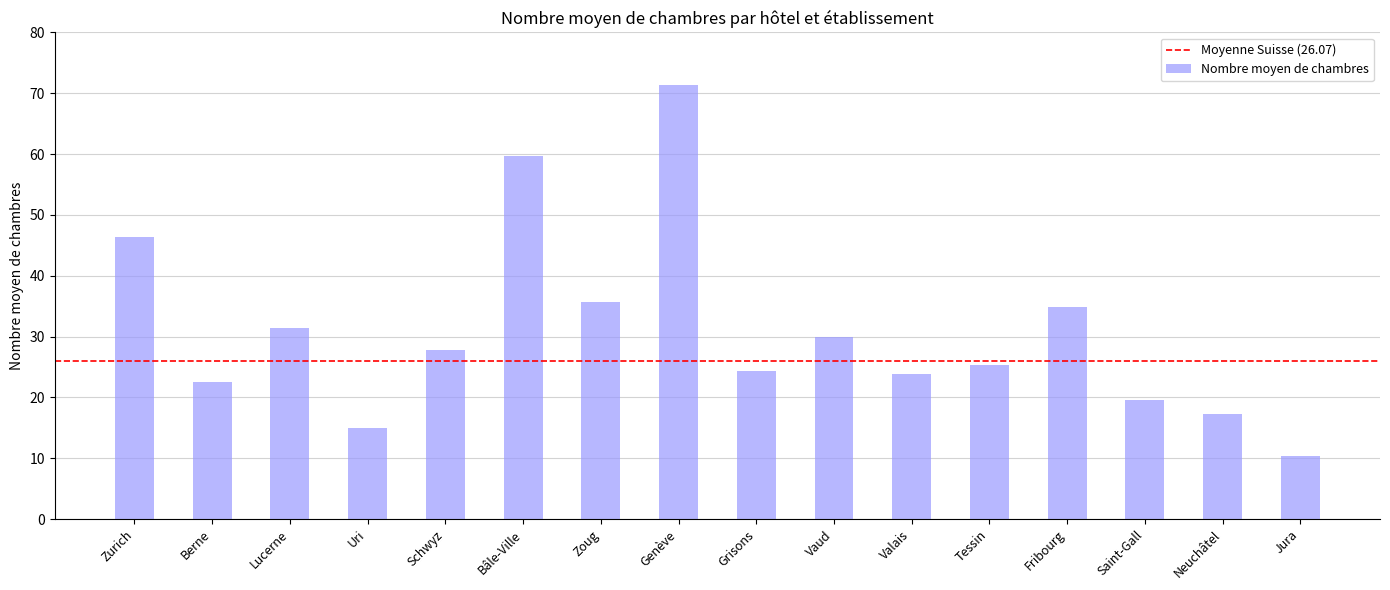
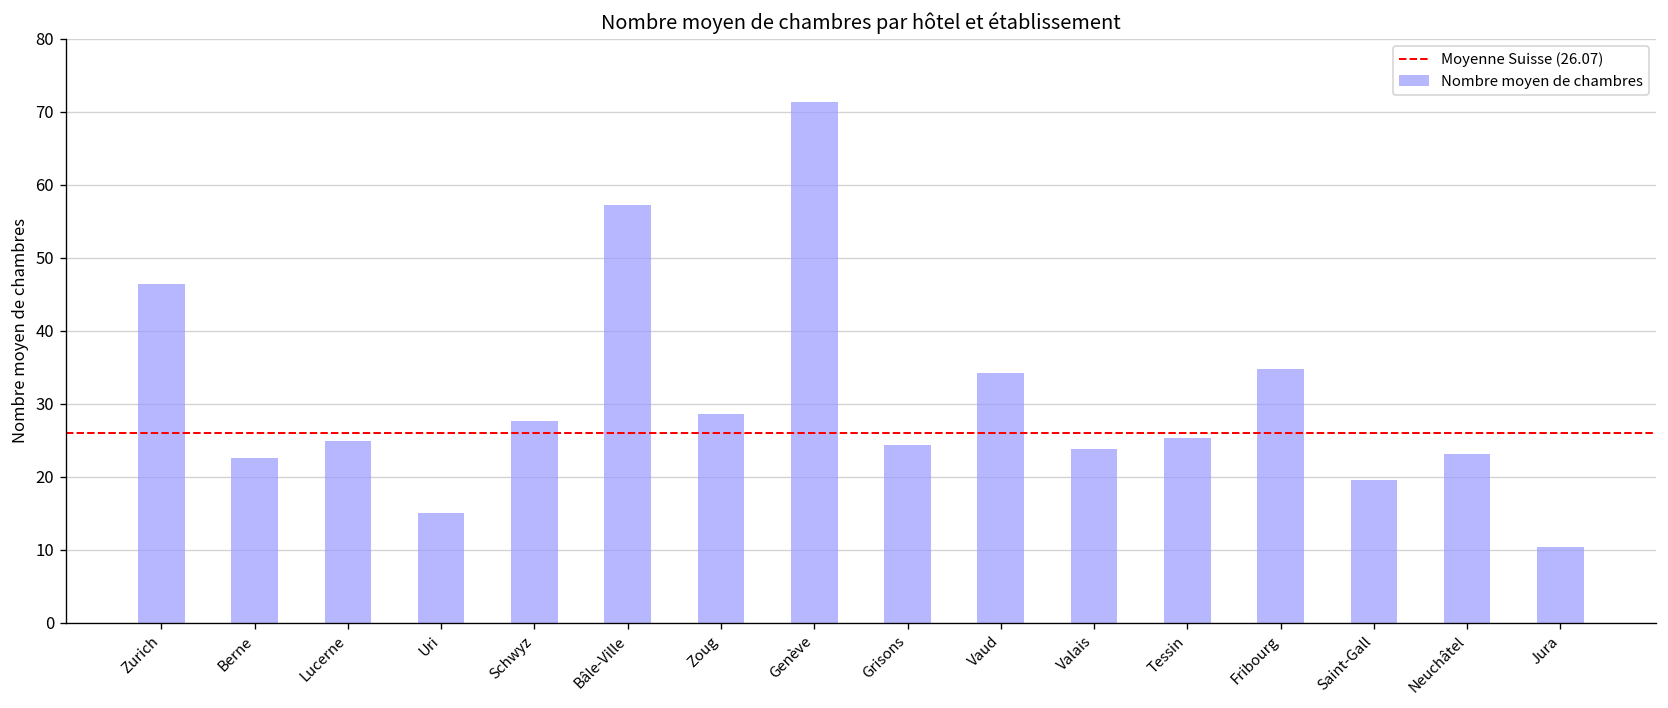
  {
    "Zurich": 46,
    "Berne": 23,
-   "Lucerne": 31,
+   "Lucerne": 25,
    "Uri": 15,
    "Schwyz": 28,
-   "Bâle-Ville": 60,
-   "Zoug": 36,
+   "Bâle-Ville": 57,
+   "Zoug": 29,
    "Genève": 71,
    "Grisons": 24,
-   "Vaud": 30,
+   "Vaud": 34,
    "Valais": 24,
    "Tessin": 25,
    "Fribourg": 35,
    "Saint-Gall": 20,
-   "Neuchâtel": 17,
+   "Neuchâtel": 23,
    "Jura": 10
  }
